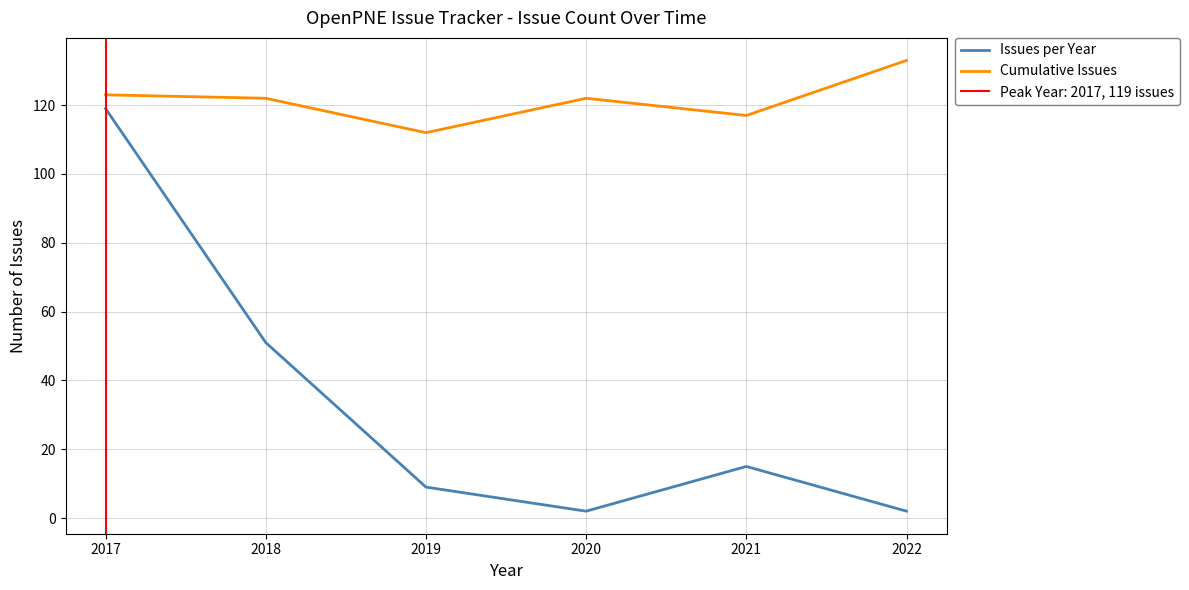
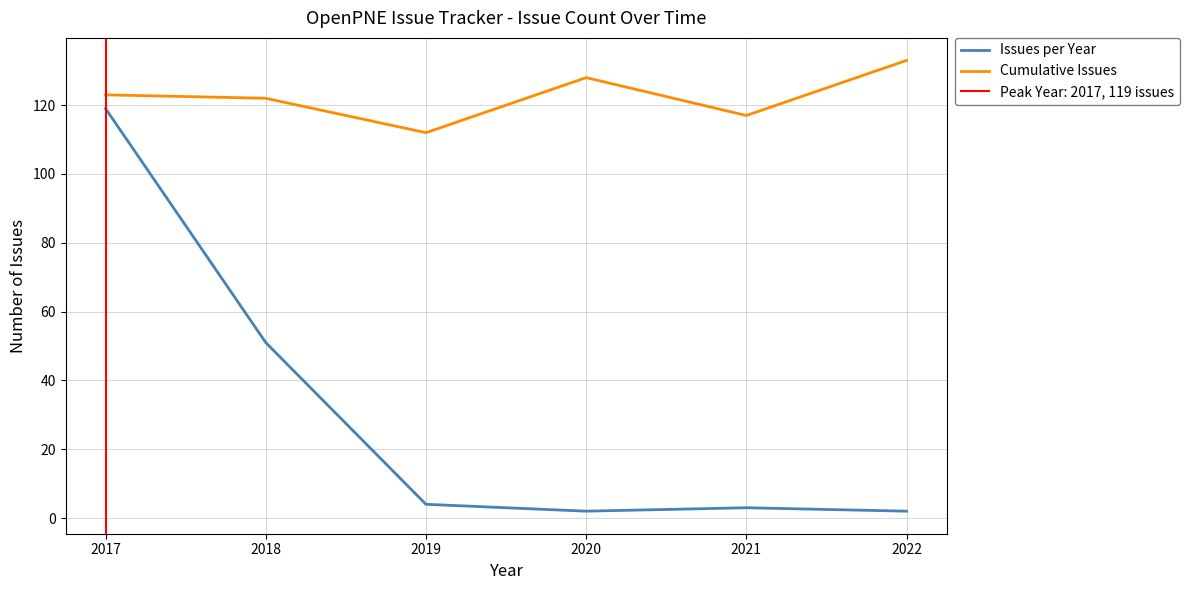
  {
    "Issues per Year": {
      "2017": 119,
      "2018": 51,
-     "2019": 9,
+     "2019": 4,
      "2020": 2,
-     "2021": 15,
+     "2021": 3,
      "2022": 2
    },
    "Cumulative Issues": {
      "2017": 123,
      "2018": 122,
      "2019": 112,
-     "2020": 122,
+     "2020": 128,
      "2021": 117,
      "2022": 133
    }
  }
